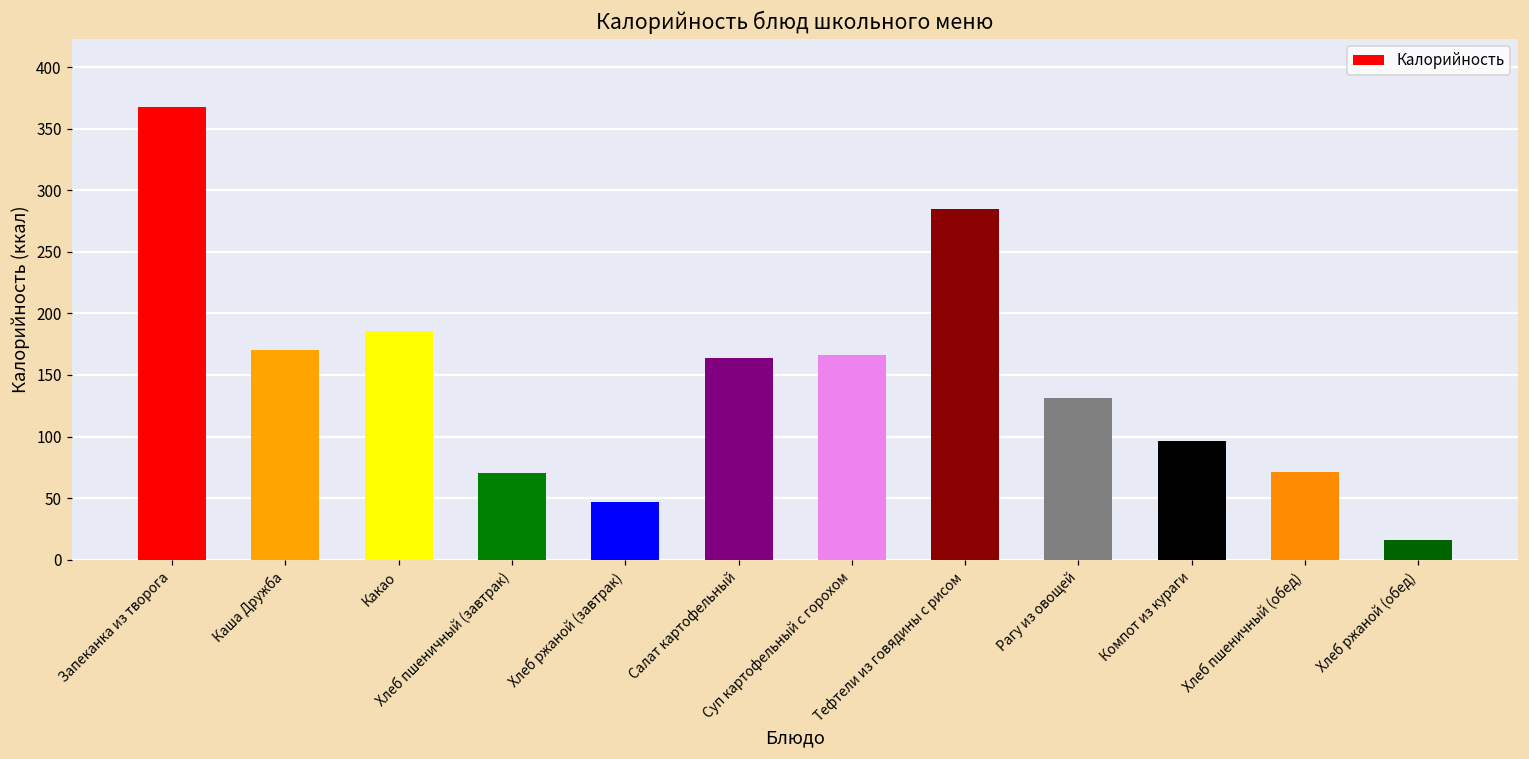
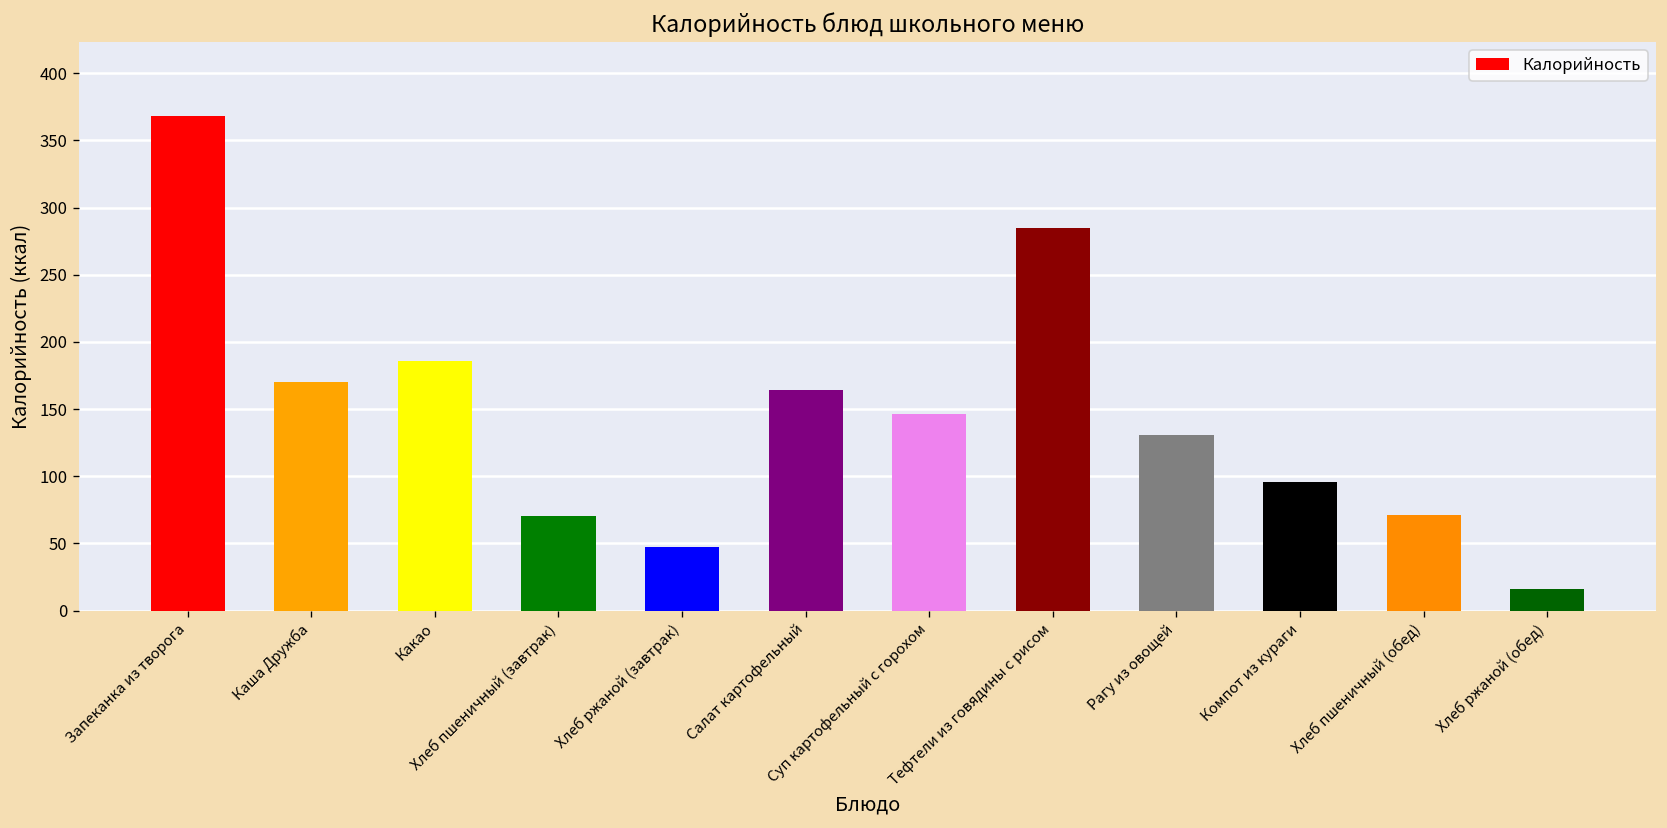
  {
    "Запеканка из творога": 368,
    "Каша Дружба": 170,
    "Какао": 186,
    "Хлеб пшеничный (завтрак)": 71,
    "Хлеб ржаной (завтрак)": 47,
    "Салат картофельный": 164,
-   "Суп картофельный с горохом": 166,
+   "Суп картофельный с горохом": 146,
    "Тефтели из говядины с рисом": 285,
    "Рагу из овощей": 131,
    "Компот из кураги": 96,
    "Хлеб пшеничный (обед)": 71,
    "Хлеб ржаной (обед)": 16
  }
